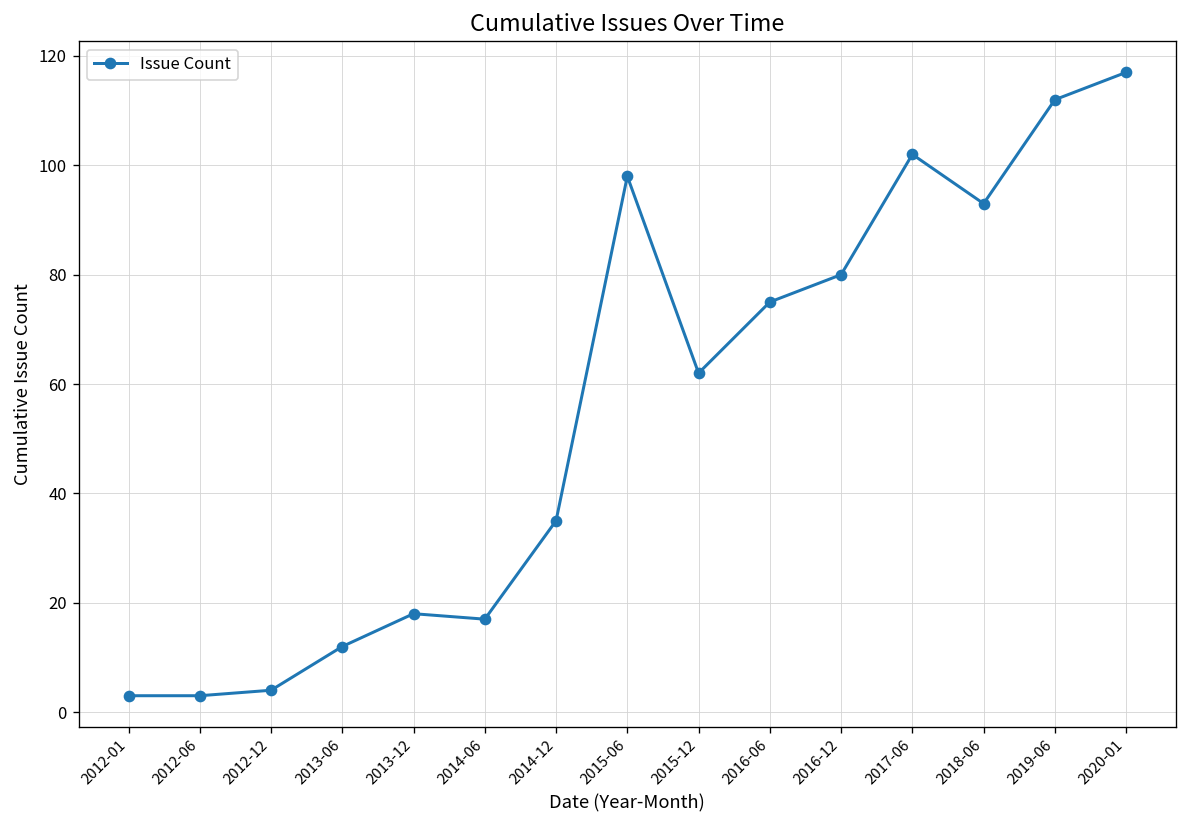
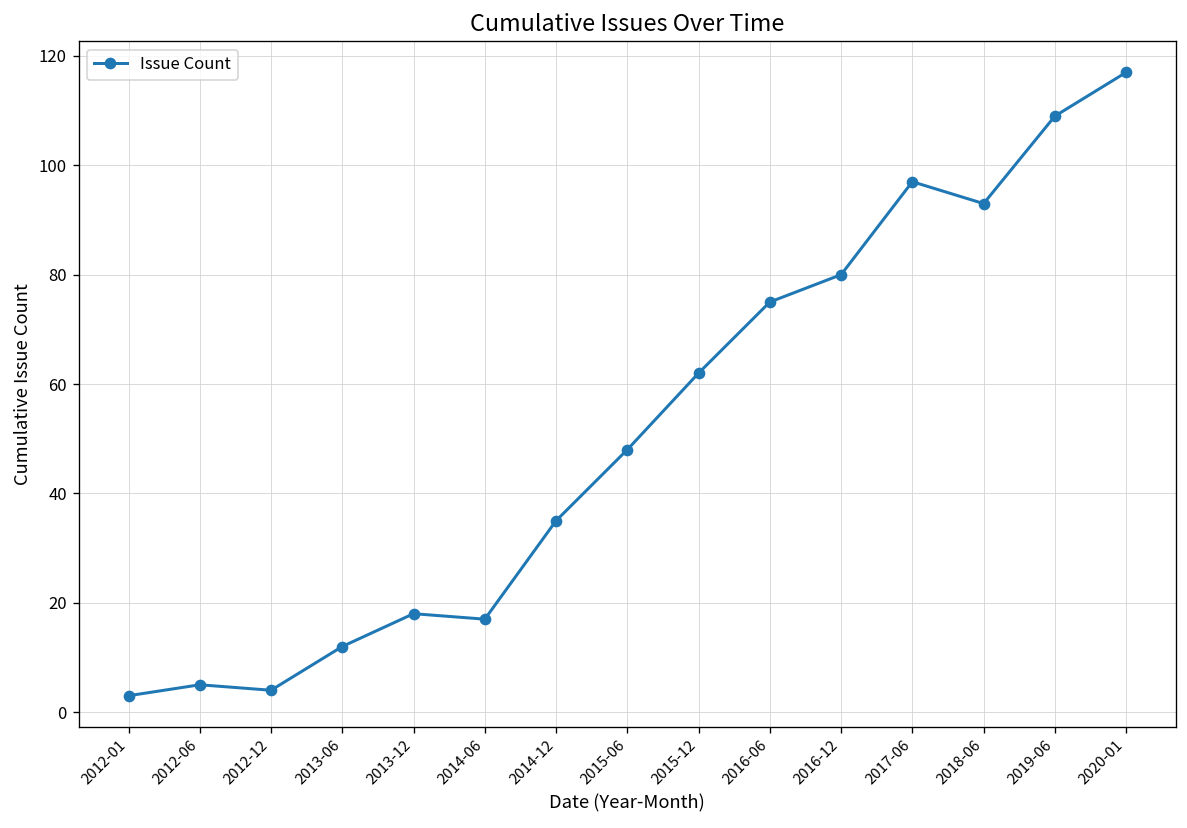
  {
    "2012-01": 3,
-   "2012-06": 3,
+   "2012-06": 5,
    "2012-12": 4,
    "2013-06": 12,
    "2013-12": 18,
    "2014-06": 17,
    "2014-12": 35,
-   "2015-06": 98,
+   "2015-06": 48,
    "2015-12": 62,
    "2016-06": 75,
    "2016-12": 80,
-   "2017-06": 102,
+   "2017-06": 97,
    "2018-06": 93,
-   "2019-06": 112,
+   "2019-06": 109,
    "2020-01": 117
  }
